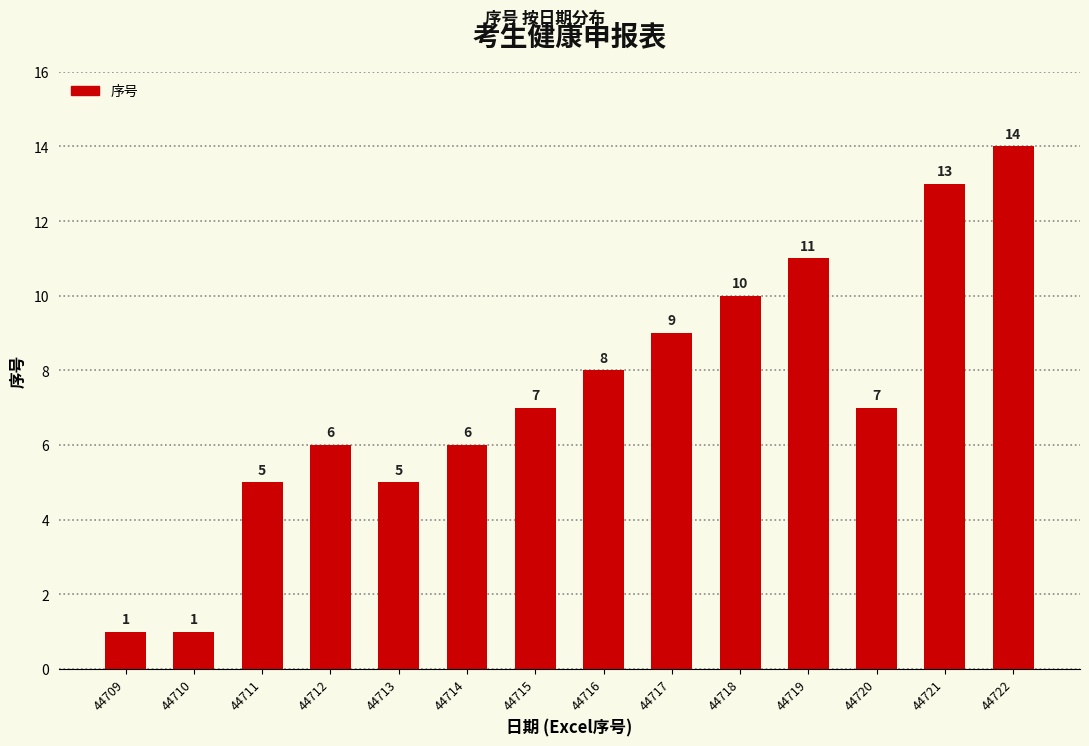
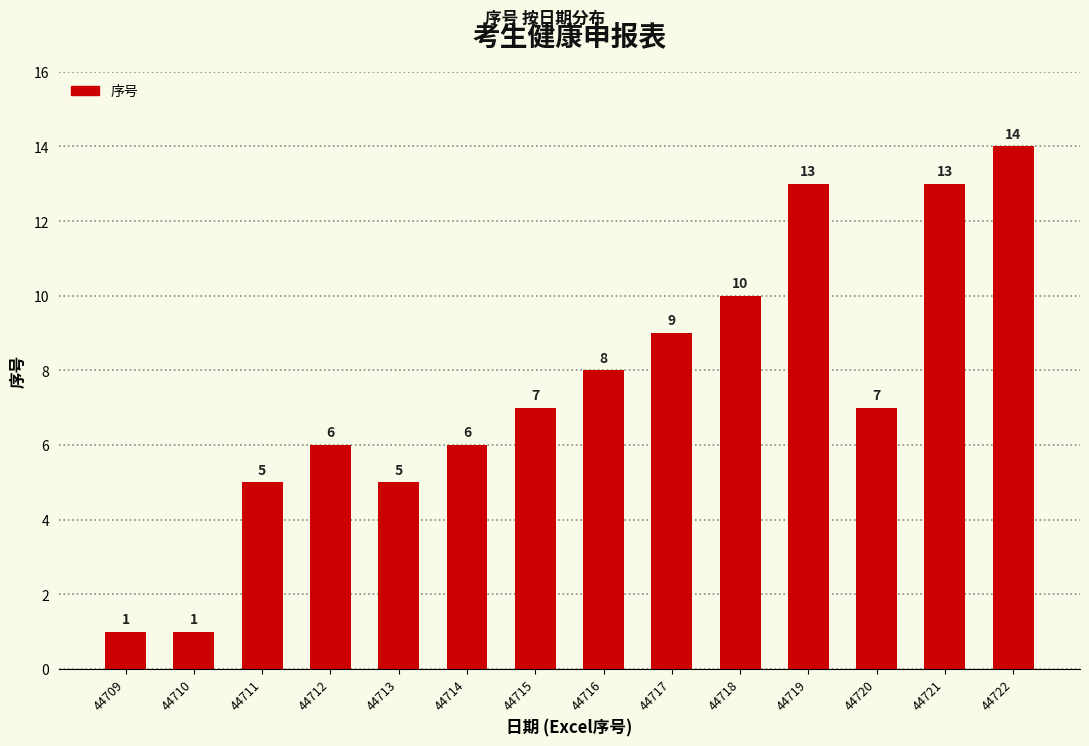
  {
    "44709": 1,
    "44710": 1,
    "44711": 5,
    "44712": 6,
    "44713": 5,
    "44714": 6,
    "44715": 7,
    "44716": 8,
    "44717": 9,
    "44718": 10,
-   "44719": 11,
+   "44719": 13,
    "44720": 7,
    "44721": 13,
    "44722": 14
  }
